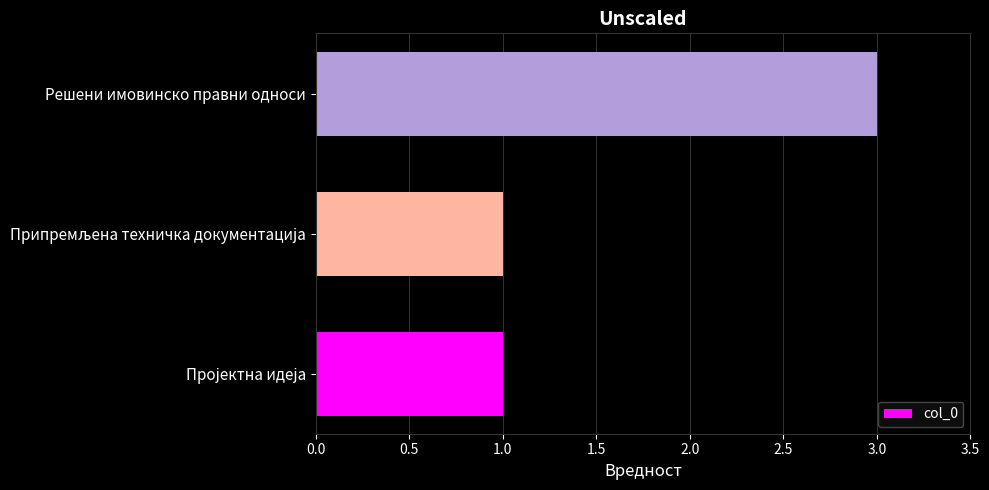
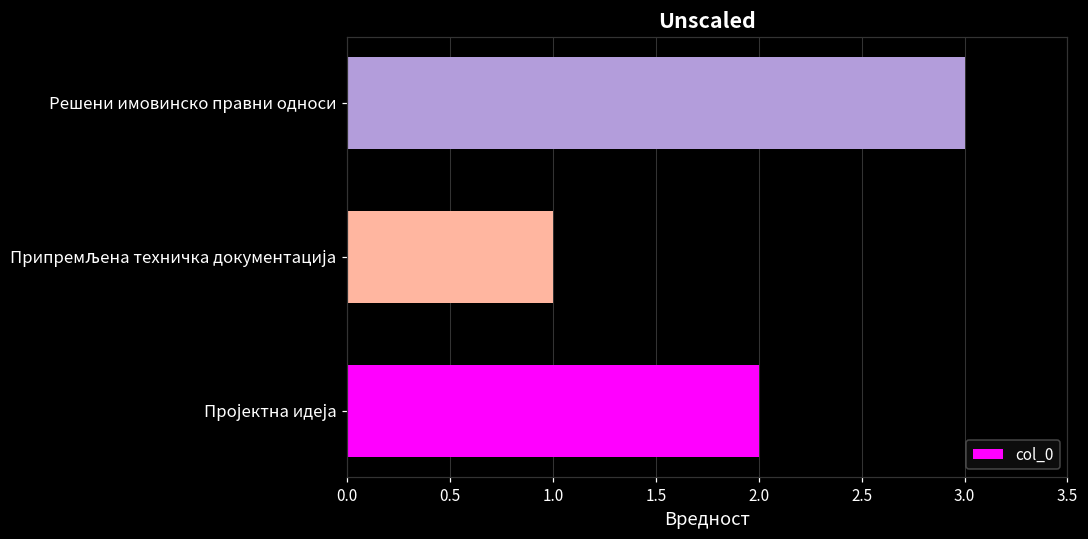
  {
    "Решени имовинско правни односи": 3,
    "Припремљена техничка документација": 1,
-   "Пројектна идеја": 1
+   "Пројектна идеја": 2
  }
